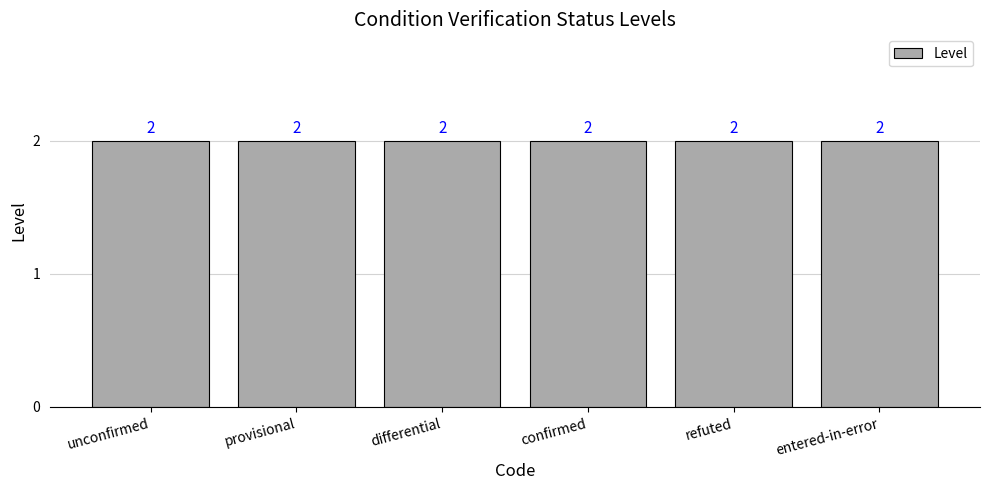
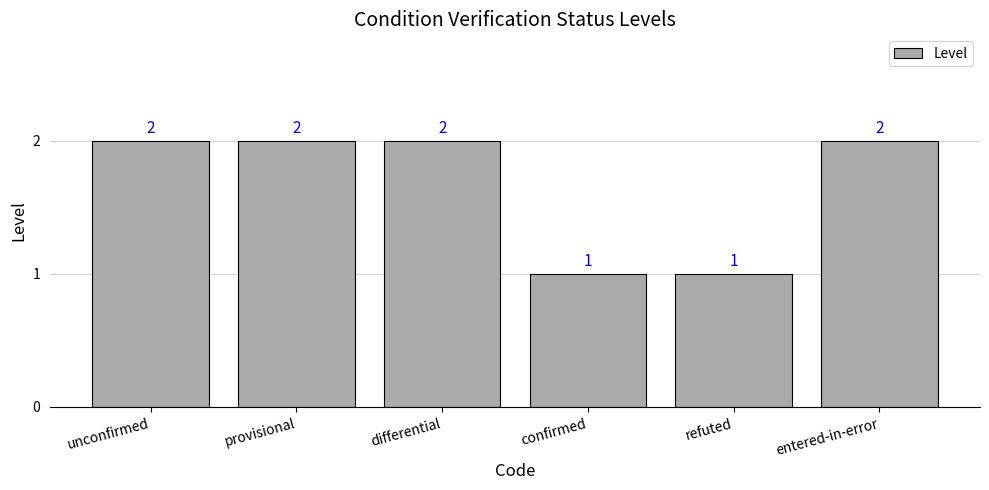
  {
    "unconfirmed": 2,
    "provisional": 2,
    "differential": 2,
-   "confirmed": 2,
-   "refuted": 2,
+   "confirmed": 1,
+   "refuted": 1,
    "entered-in-error": 2
  }
